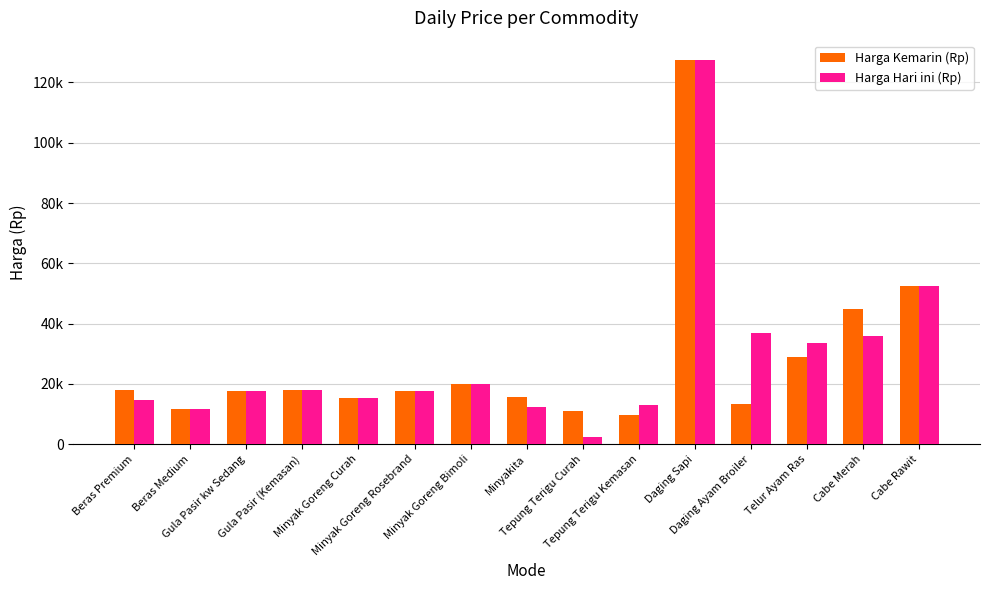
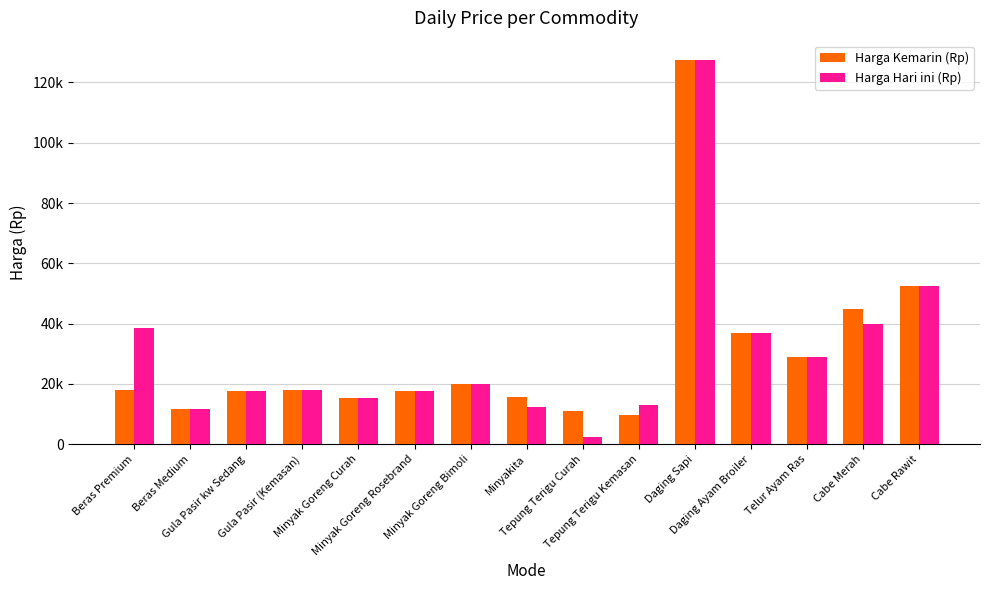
  {
    "Harga Kemarin (Rp)": {
      "Beras Premium": 18000,
      "Beras Medium": 12000,
      "Gula Pasir kw Sedang": 18000,
      "Gula Pasir (Kemasan)": 18000,
      "Minyak Goreng Curah": 15000,
      "Minyak Goreng Rosebrand": 18000,
      "Minyak Goreng Bimoli": 20000,
      "Minyakita": 16000,
      "Tepung Terigu Curah": 11000,
      "Tepung Terigu Kemasan": 10000,
      "Daging Sapi": 128000,
-     "Daging Ayam Broiler": 13000,
+     "Daging Ayam Broiler": 37000,
      "Telur Ayam Ras": 29000,
      "Cabe Merah": 45000,
      "Cabe Rawit": 53000
    },
    "Harga Hari ini (Rp)": {
-     "Beras Premium": 15000,
+     "Beras Premium": 38000,
      "Beras Medium": 12000,
      "Gula Pasir kw Sedang": 18000,
      "Gula Pasir (Kemasan)": 18000,
      "Minyak Goreng Curah": 15000,
      "Minyak Goreng Rosebrand": 18000,
      "Minyak Goreng Bimoli": 20000,
      "Minyakita": 12000,
      "Tepung Terigu Curah": 2000,
      "Tepung Terigu Kemasan": 13000,
      "Daging Sapi": 128000,
      "Daging Ayam Broiler": 37000,
-     "Telur Ayam Ras": 34000,
-     "Cabe Merah": 36000,
+     "Telur Ayam Ras": 29000,
+     "Cabe Merah": 40000,
      "Cabe Rawit": 53000
    }
  }
